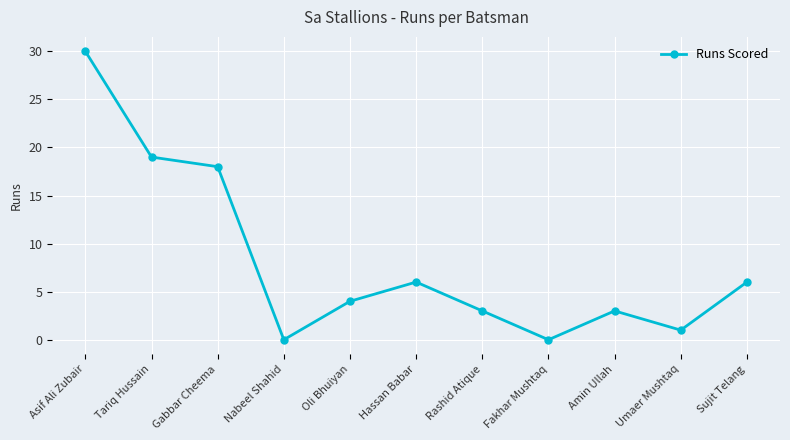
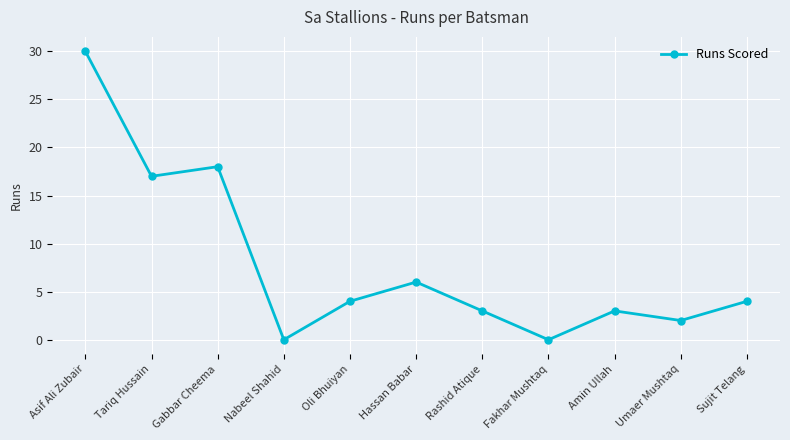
  {
    "Asif Ali Zubair": 30,
-   "Tariq Hussain": 19,
+   "Tariq Hussain": 17,
    "Gabbar Cheema": 18,
    "Nabeel Shahid": 0,
    "Oli Bhuiyan": 4,
    "Hassan Babar": 6,
    "Rashid Atique": 3,
    "Fakhar Mushtaq": 0,
    "Amin Ullah": 3,
-   "Umaer Mushtaq": 1,
-   "Sujit Telang": 6
+   "Umaer Mushtaq": 2,
+   "Sujit Telang": 4
  }
